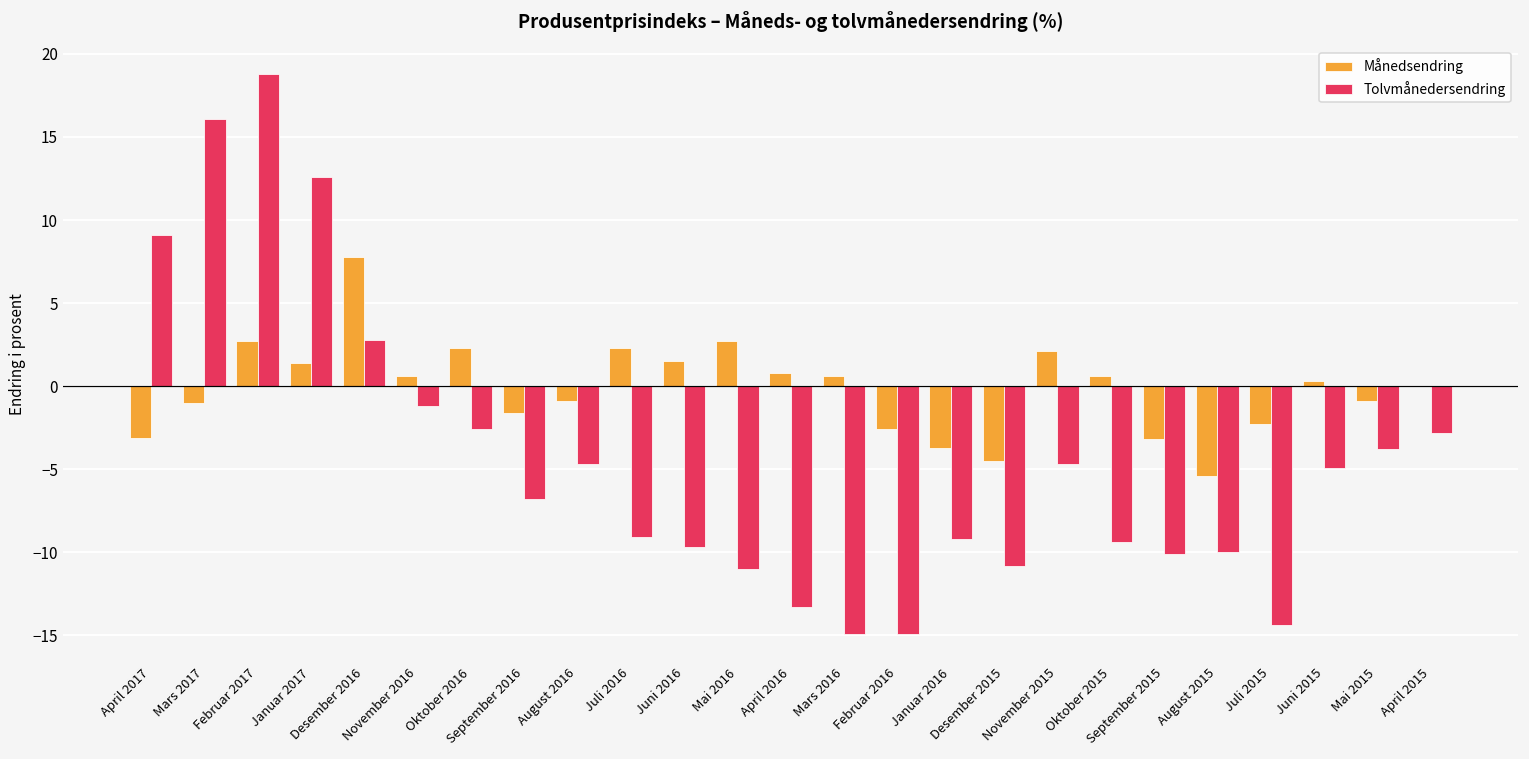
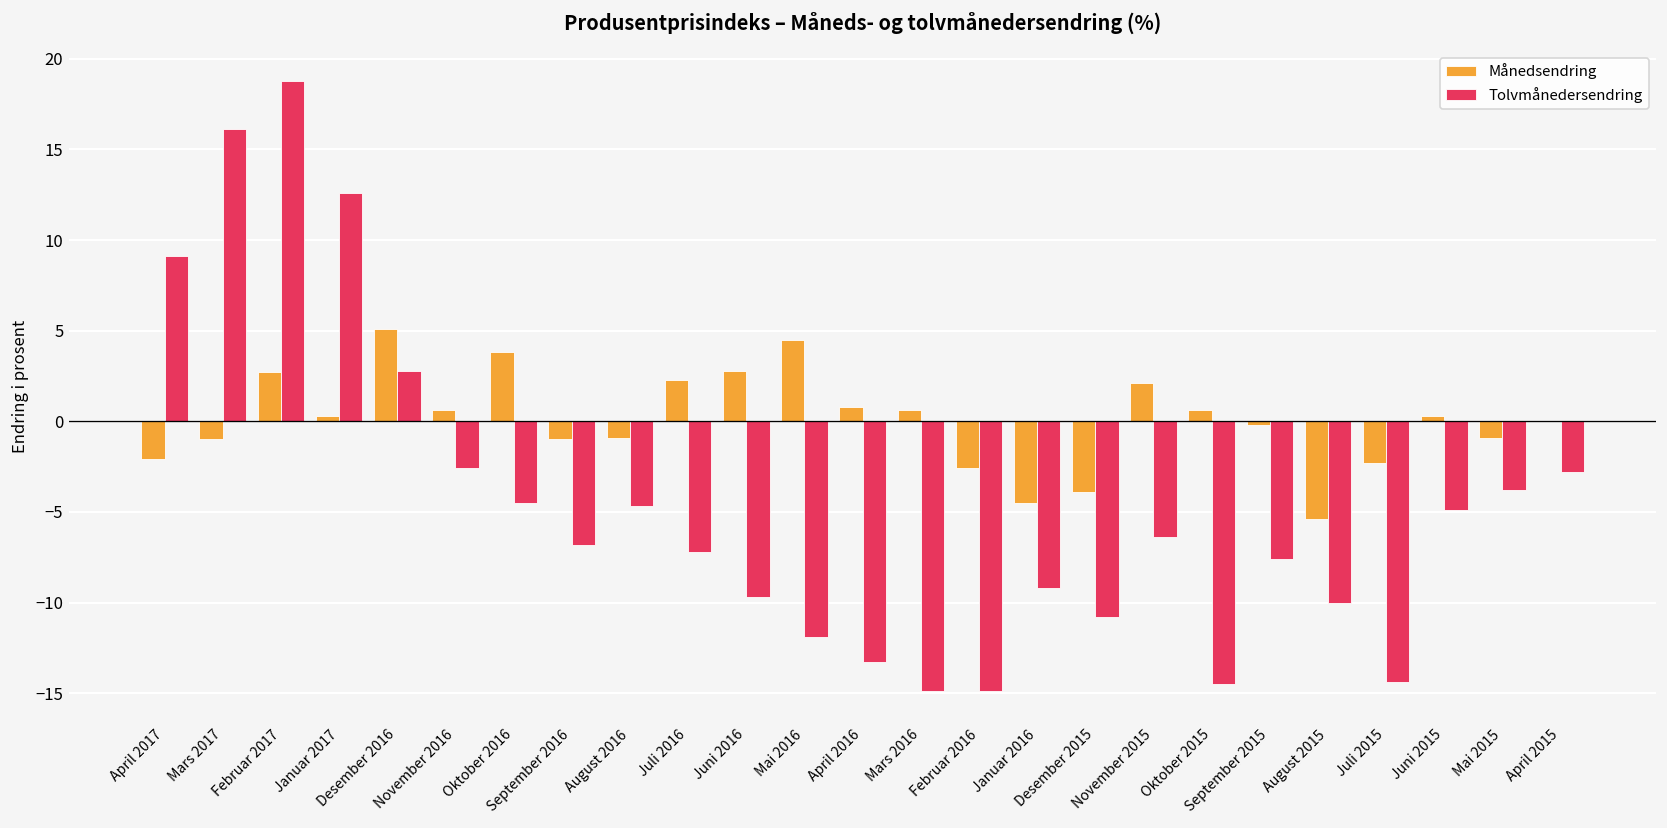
  {
    "Månedsendring": {
-     "April 2017": -3.1,
+     "April 2017": -2.1,
      "Mars 2017": -1.0,
      "Februar 2017": 2.7,
-     "Januar 2017": 1.4,
-     "Desember 2016": 7.8,
+     "Januar 2017": 0.3,
+     "Desember 2016": 5.1,
      "November 2016": 0.6,
-     "Oktober 2016": 2.3,
-     "September 2016": -1.6,
+     "Oktober 2016": 3.8,
+     "September 2016": -1.0,
      "August 2016": -0.9,
      "Juli 2016": 2.3,
-     "Juni 2016": 1.5,
-     "Mai 2016": 2.7,
+     "Juni 2016": 2.8,
+     "Mai 2016": 4.5,
      "April 2016": 0.8,
      "Mars 2016": 0.6,
      "Februar 2016": -2.6,
-     "Januar 2016": -3.7,
-     "Desember 2015": -4.5,
+     "Januar 2016": -4.5,
+     "Desember 2015": -3.9,
      "November 2015": 2.1,
      "Oktober 2015": 0.6,
-     "September 2015": -3.2,
+     "September 2015": -0.2,
      "August 2015": -5.4,
      "Juli 2015": -2.3,
      "Juni 2015": 0.3,
      "Mai 2015": -0.9,
      "April 2015": 0.0
    },
    "Tolvmånedersendring": {
      "April 2017": 9.1,
      "Mars 2017": 16.1,
      "Februar 2017": 18.8,
      "Januar 2017": 12.6,
      "Desember 2016": 2.8,
-     "November 2016": -1.2,
-     "Oktober 2016": -2.6,
+     "November 2016": -2.6,
+     "Oktober 2016": -4.5,
      "September 2016": -6.8,
      "August 2016": -4.7,
-     "Juli 2016": -9.1,
+     "Juli 2016": -7.2,
      "Juni 2016": -9.7,
-     "Mai 2016": -11.0,
+     "Mai 2016": -11.9,
      "April 2016": -13.3,
      "Mars 2016": -14.9,
      "Februar 2016": -14.9,
      "Januar 2016": -9.2,
      "Desember 2015": -10.8,
-     "November 2015": -4.7,
-     "Oktober 2015": -9.4,
-     "September 2015": -10.1,
+     "November 2015": -6.4,
+     "Oktober 2015": -14.5,
+     "September 2015": -7.6,
      "August 2015": -10.0,
      "Juli 2015": -14.4,
      "Juni 2015": -4.9,
      "Mai 2015": -3.8,
      "April 2015": -2.8
    }
  }
